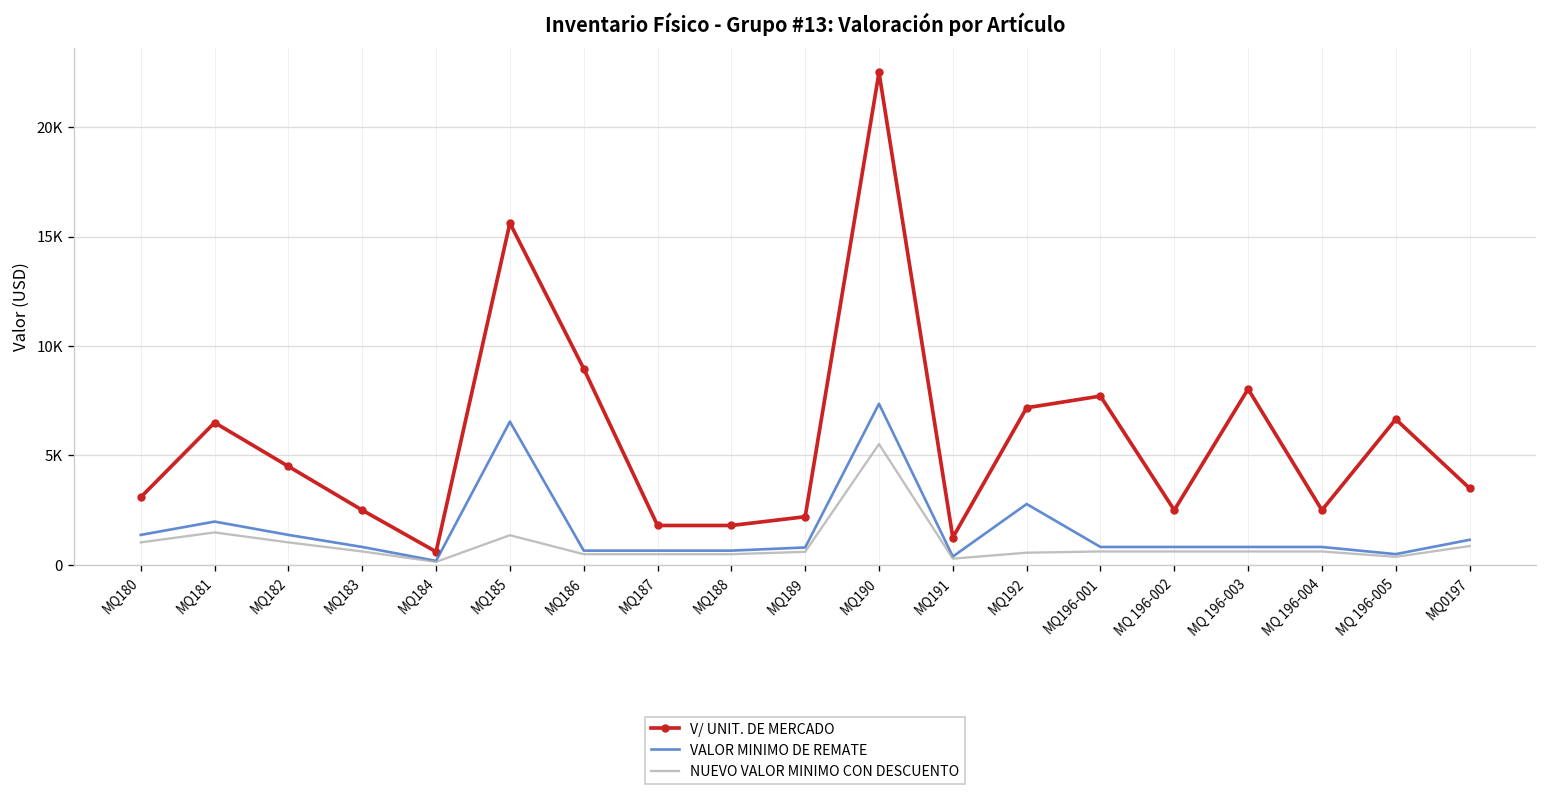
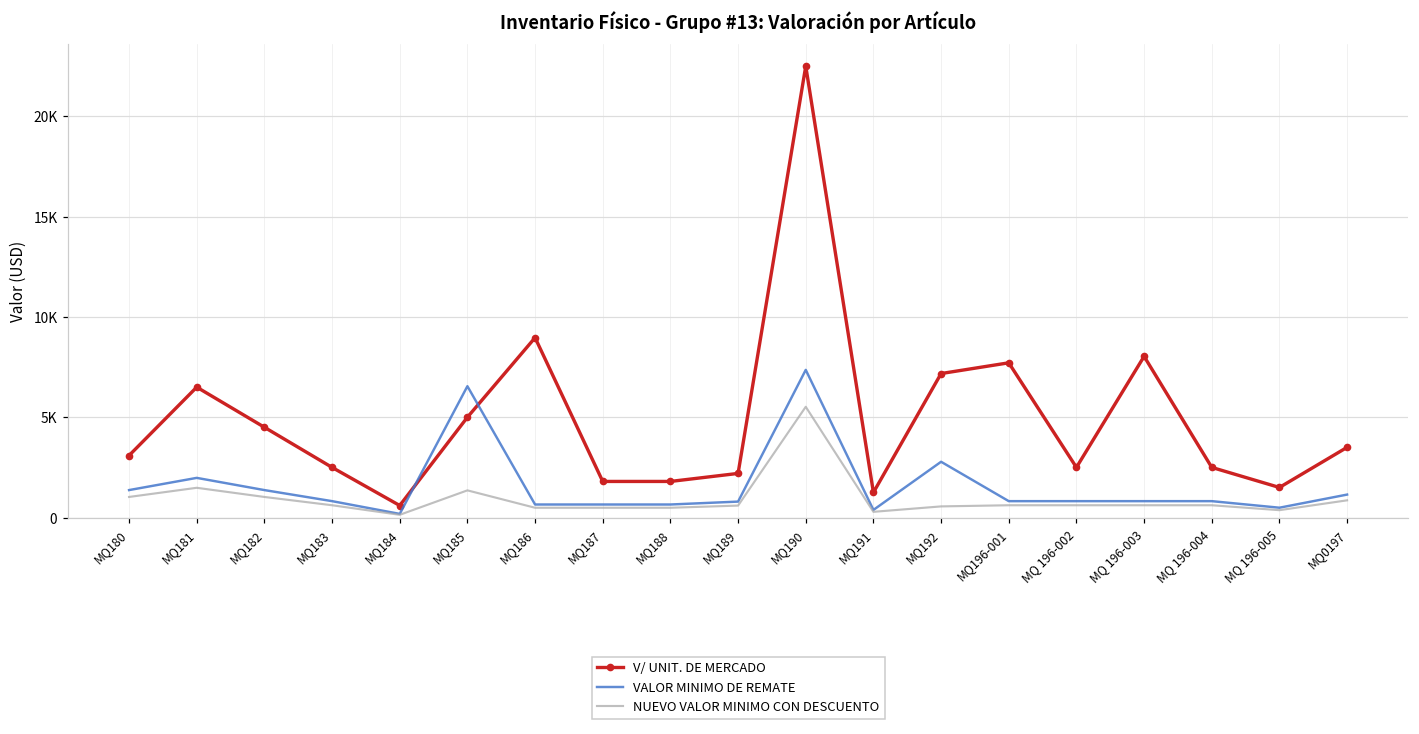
  {
    "V/ UNIT. DE MERCADO": {
      "MQ180": 3100,
      "MQ181": 6500,
      "MQ182": 4500,
      "MQ183": 2500,
      "MQ184": 600,
-     "MQ185": 15600,
+     "MQ185": 5000,
      "MQ186": 9000,
      "MQ187": 1800,
      "MQ188": 1800,
      "MQ189": 2200,
      "MQ190": 22500,
      "MQ191": 1300,
      "MQ192": 7200,
      "MQ196-001": 7700,
      "MQ 196-002": 2500,
      "MQ 196-003": 8000,
      "MQ 196-004": 2500,
-     "MQ 196-005": 6700,
+     "MQ 196-005": 1500,
      "MQ0197": 3500
    },
    "VALOR MINIMO DE REMATE": {
      "MQ180": 1400,
      "MQ181": 2000,
      "MQ182": 1400,
      "MQ183": 800,
      "MQ185": 6500,
      "MQ186": 700,
      "MQ187": 700,
      "MQ188": 700,
      "MQ189": 800,
      "MQ190": 7400,
      "MQ192": 2800,
      "MQ196-001": 800,
      "MQ 196-002": 800,
      "MQ 196-003": 800,
      "MQ 196-004": 800,
      "MQ0197": 1100
    },
    "NUEVO VALOR MINIMO CON DESCUENTO": {
      "MQ180": 1000,
      "MQ181": 1500,
      "MQ182": 1000,
      "MQ183": 600,
      "MQ185": 1400,
      "MQ186": 500,
      "MQ187": 500,
      "MQ188": 500,
      "MQ189": 600,
      "MQ190": 5500,
      "MQ192": 600,
      "MQ196-001": 600,
      "MQ 196-002": 600,
      "MQ 196-003": 600,
      "MQ 196-004": 600,
      "MQ0197": 900
    }
  }
